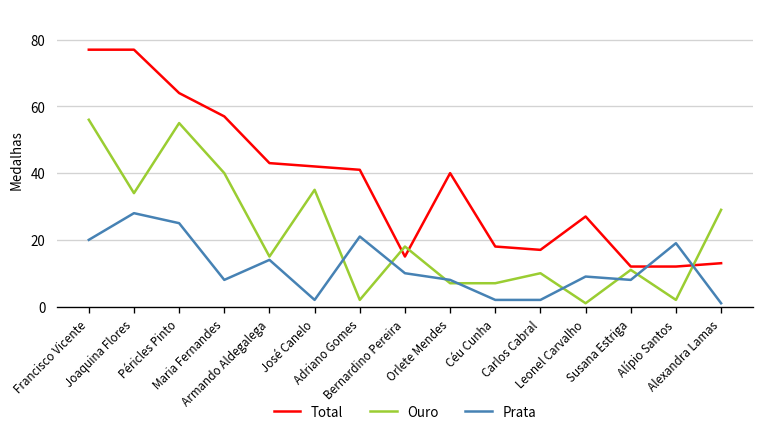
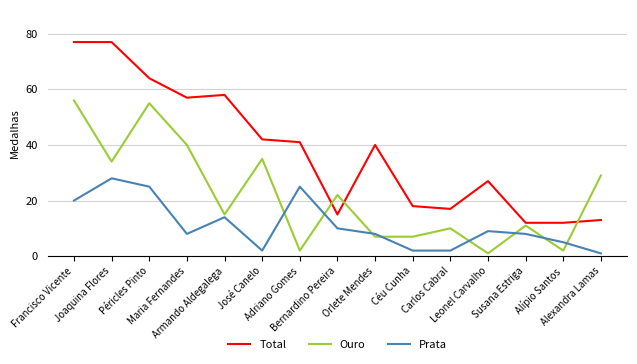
  {
    "Total": {
      "Francisco Vicente": 77,
      "Joaquina Flores": 77,
      "Péricles Pinto": 64,
      "Maria Fernandes": 57,
-     "Armando Aldegalega": 43,
+     "Armando Aldegalega": 58,
      "José Canelo": 42,
      "Adriano Gomes": 41,
      "Bernardino Pereira": 15,
      "Orlete Mendes": 40,
      "Céu Cunha": 18,
      "Carlos Cabral": 17,
      "Leonel Carvalho": 27,
      "Susana Estriga": 12,
      "Alípio Santos": 12,
      "Alexandra Lamas": 13
    },
    "Ouro": {
      "Francisco Vicente": 56,
      "Joaquina Flores": 34,
      "Péricles Pinto": 55,
      "Maria Fernandes": 40,
      "Armando Aldegalega": 15,
      "José Canelo": 35,
      "Adriano Gomes": 2,
-     "Bernardino Pereira": 18,
+     "Bernardino Pereira": 22,
      "Orlete Mendes": 7,
      "Céu Cunha": 7,
      "Carlos Cabral": 10,
      "Leonel Carvalho": 1,
      "Susana Estriga": 11,
      "Alípio Santos": 2,
      "Alexandra Lamas": 29
    },
    "Prata": {
      "Francisco Vicente": 20,
      "Joaquina Flores": 28,
      "Péricles Pinto": 25,
      "Maria Fernandes": 8,
      "Armando Aldegalega": 14,
      "José Canelo": 2,
-     "Adriano Gomes": 21,
+     "Adriano Gomes": 25,
      "Bernardino Pereira": 10,
      "Orlete Mendes": 8,
      "Céu Cunha": 2,
      "Carlos Cabral": 2,
      "Leonel Carvalho": 9,
      "Susana Estriga": 8,
-     "Alípio Santos": 19,
+     "Alípio Santos": 5,
      "Alexandra Lamas": 1
    }
  }
